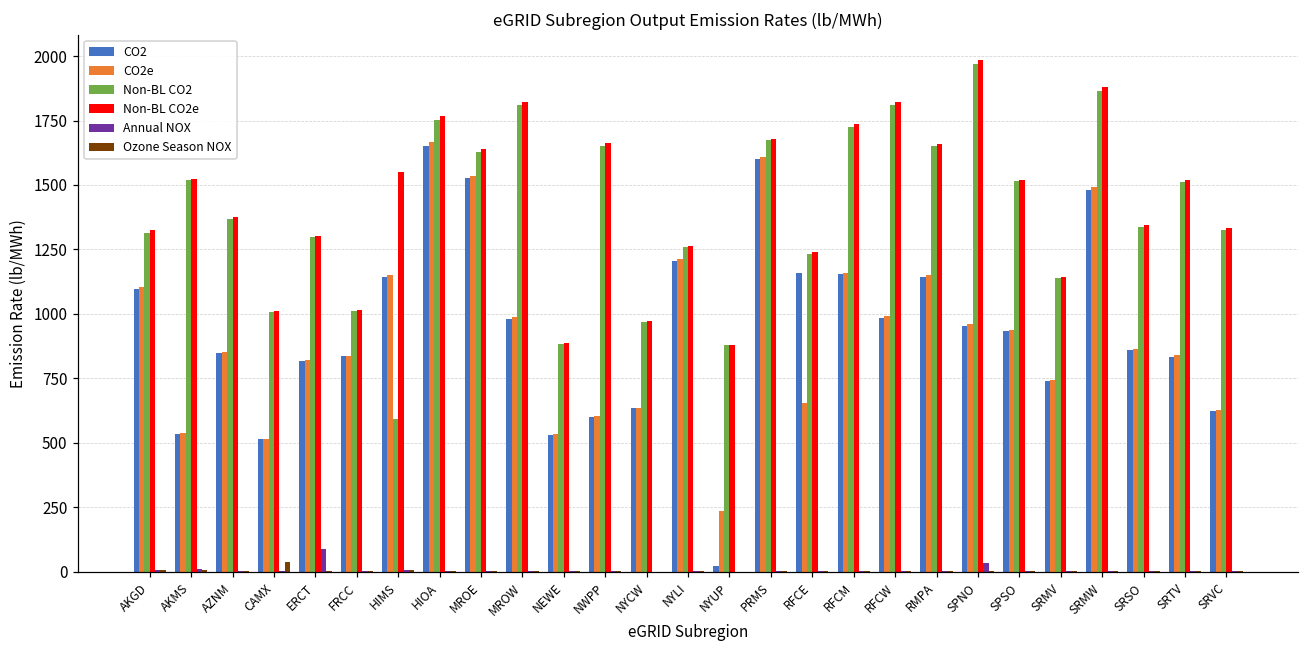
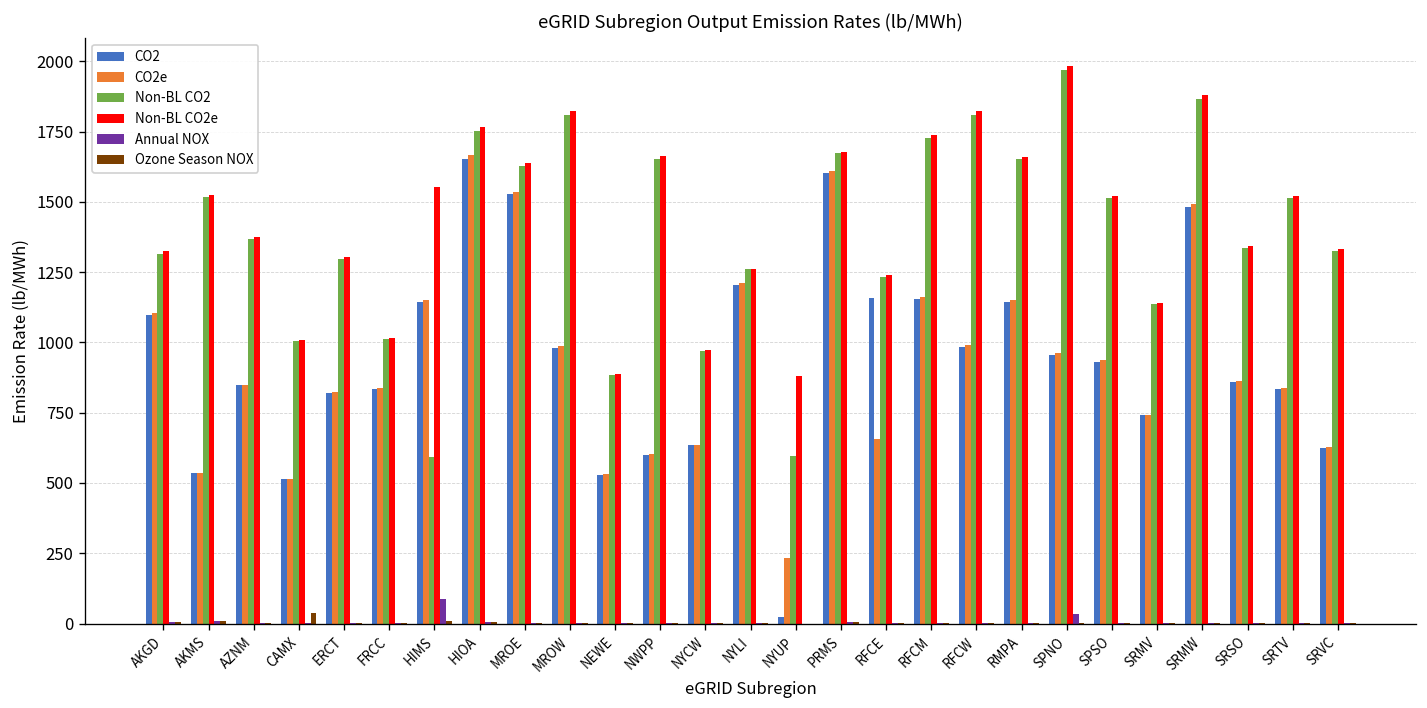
  {
    "CO2": {
      "AKGD": 1100,
      "AKMS": 530,
      "AZNM": 850,
      "CAMX": 510,
      "ERCT": 820,
      "FRCC": 840,
      "HIMS": 1140,
      "HIOA": 1650,
      "MROE": 1530,
      "MROW": 980,
      "NEWE": 530,
      "NWPP": 600,
      "NYCW": 630,
      "NYLI": 1200,
      "NYUP": 20,
      "PRMS": 1600,
      "RFCE": 1160,
      "RFCM": 1150,
      "RFCW": 980,
      "RMPA": 1140,
      "SPNO": 950,
      "SPSO": 930,
      "SRMV": 740,
      "SRMW": 1480,
      "SRSO": 860,
      "SRTV": 830,
      "SRVC": 620
    },
    "CO2e": {
      "AKGD": 1100,
      "AKMS": 540,
      "AZNM": 850,
      "CAMX": 520,
      "ERCT": 820,
      "FRCC": 840,
      "HIMS": 1150,
      "HIOA": 1670,
      "MROE": 1540,
      "MROW": 990,
      "NEWE": 530,
      "NWPP": 600,
      "NYCW": 640,
      "NYLI": 1210,
      "NYUP": 230,
      "PRMS": 1610,
      "RFCE": 660,
      "RFCM": 1160,
      "RFCW": 990,
      "RMPA": 1150,
      "SPNO": 960,
      "SPSO": 940,
      "SRMV": 740,
      "SRMW": 1490,
      "SRSO": 860,
      "SRTV": 840,
      "SRVC": 630
    },
    "Non-BL CO2": {
      "AKGD": 1320,
      "AKMS": 1520,
      "AZNM": 1370,
      "CAMX": 1010,
      "ERCT": 1300,
      "FRCC": 1010,
      "HIMS": 590,
      "HIOA": 1750,
      "MROE": 1630,
      "MROW": 1810,
      "NEWE": 880,
      "NWPP": 1650,
      "NYCW": 970,
      "NYLI": 1260,
-     "NYUP": 880,
+     "NYUP": 600,
      "PRMS": 1670,
      "RFCE": 1230,
      "RFCM": 1730,
      "RFCW": 1810,
      "RMPA": 1650,
      "SPNO": 1970,
      "SPSO": 1510,
      "SRMV": 1140,
      "SRMW": 1870,
      "SRSO": 1340,
      "SRTV": 1510,
      "SRVC": 1320
    },
    "Non-BL CO2e": {
      "AKGD": 1320,
      "AKMS": 1520,
      "AZNM": 1370,
      "CAMX": 1010,
      "ERCT": 1300,
      "FRCC": 1010,
      "HIMS": 1550,
      "HIOA": 1770,
      "MROE": 1640,
      "MROW": 1820,
      "NEWE": 890,
      "NWPP": 1660,
      "NYCW": 970,
      "NYLI": 1260,
      "NYUP": 880,
      "PRMS": 1680,
      "RFCE": 1240,
      "RFCM": 1740,
      "RFCW": 1820,
      "RMPA": 1660,
      "SPNO": 1980,
      "SPSO": 1520,
      "SRMV": 1140,
      "SRMW": 1880,
      "SRSO": 1340,
      "SRTV": 1520,
      "SRVC": 1330
    },
    "Annual NOX": {
-     "ERCT": 90,
-     "HIMS": 10,
+     "ERCT": 0,
+     "HIMS": 90,
      "SPNO": 30
    },
    "Ozone Season NOX": {
      "CAMX": 40
    }
  }
